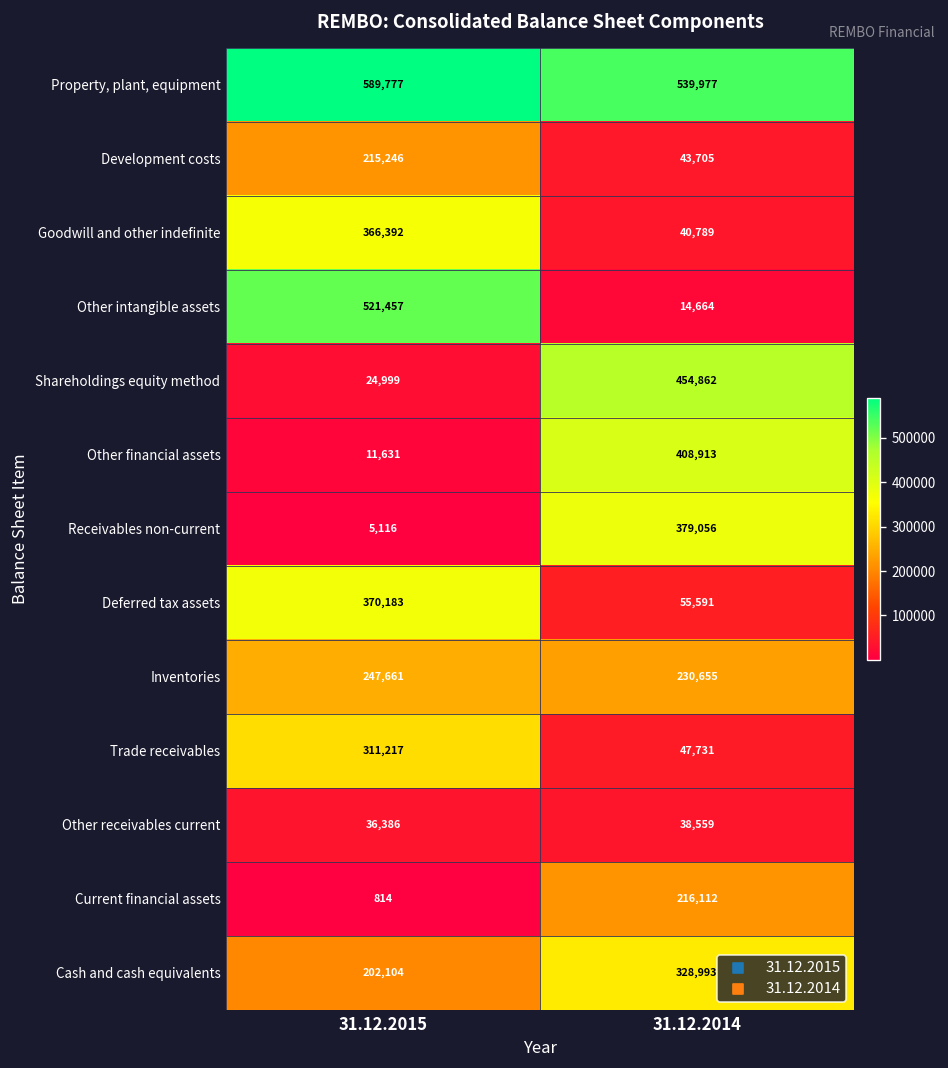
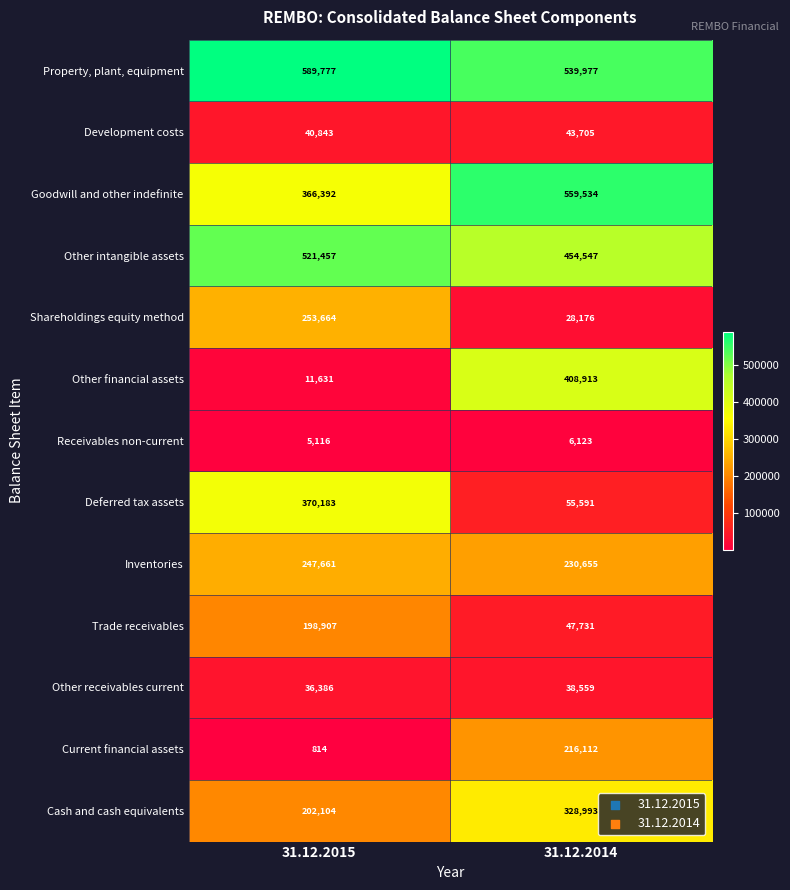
  {
    "Property, plant, equipment": {
      "31.12.2015": "589,777",
      "31.12.2014": "539,977"
    },
    "Development costs": {
-     "31.12.2015": "215,246",
+     "31.12.2015": "40,843",
      "31.12.2014": "43,705"
    },
    "Goodwill and other indefinite": {
      "31.12.2015": "366,392",
-     "31.12.2014": "40,789"
+     "31.12.2014": "559,534"
    },
    "Other intangible assets": {
      "31.12.2015": "521,457",
-     "31.12.2014": "14,664"
+     "31.12.2014": "454,547"
    },
    "Shareholdings equity method": {
-     "31.12.2015": "24,999",
-     "31.12.2014": "454,862"
+     "31.12.2015": "253,664",
+     "31.12.2014": "28,176"
    },
    "Other financial assets": {
      "31.12.2015": "11,631",
      "31.12.2014": "408,913"
    },
    "Receivables non-current": {
      "31.12.2015": "5,116",
-     "31.12.2014": "379,056"
+     "31.12.2014": "6,123"
    },
    "Deferred tax assets": {
      "31.12.2015": "370,183",
      "31.12.2014": "55,591"
    },
    "Inventories": {
      "31.12.2015": "247,661",
      "31.12.2014": "230,655"
    },
    "Trade receivables": {
-     "31.12.2015": "311,217",
+     "31.12.2015": "198,907",
      "31.12.2014": "47,731"
    },
    "Other receivables current": {
      "31.12.2015": "36,386",
      "31.12.2014": "38,559"
    },
    "Current financial assets": {
      "31.12.2015": "814",
      "31.12.2014": "216,112"
    },
    "Cash and cash equivalents": {
      "31.12.2015": "202,104"
    }
  }
